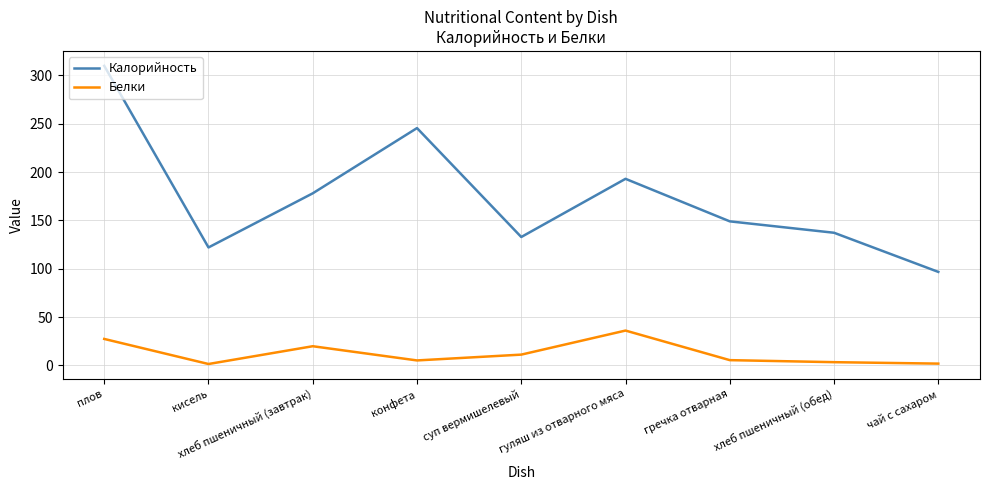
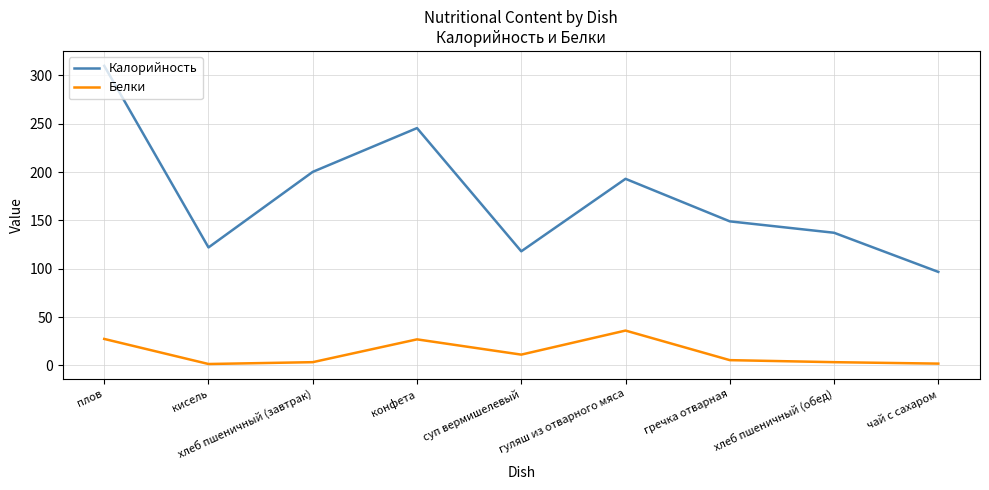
  {
    "Калорийность": {
      "кисель": 120,
-     "хлеб пшеничный (завтрак)": 180,
+     "хлеб пшеничный (завтрак)": 200,
      "конфета": 250,
-     "суп вермишелевый": 130,
+     "суп вермишелевый": 120,
      "гуляш из отварного мяса": 190,
      "гречка отварная": 150,
      "хлеб пшеничный (обед)": 140,
      "чай с сахаром": 100
    },
    "Белки": {
      "плов": 30,
      "кисель": 0,
-     "хлеб пшеничный (завтрак)": 20,
-     "конфета": 10,
+     "хлеб пшеничный (завтрак)": 0,
+     "конфета": 30,
      "суп вермишелевый": 10,
      "гуляш из отварного мяса": 40,
      "гречка отварная": 10,
      "хлеб пшеничный (обед)": 0,
      "чай с сахаром": 0
    }
  }
